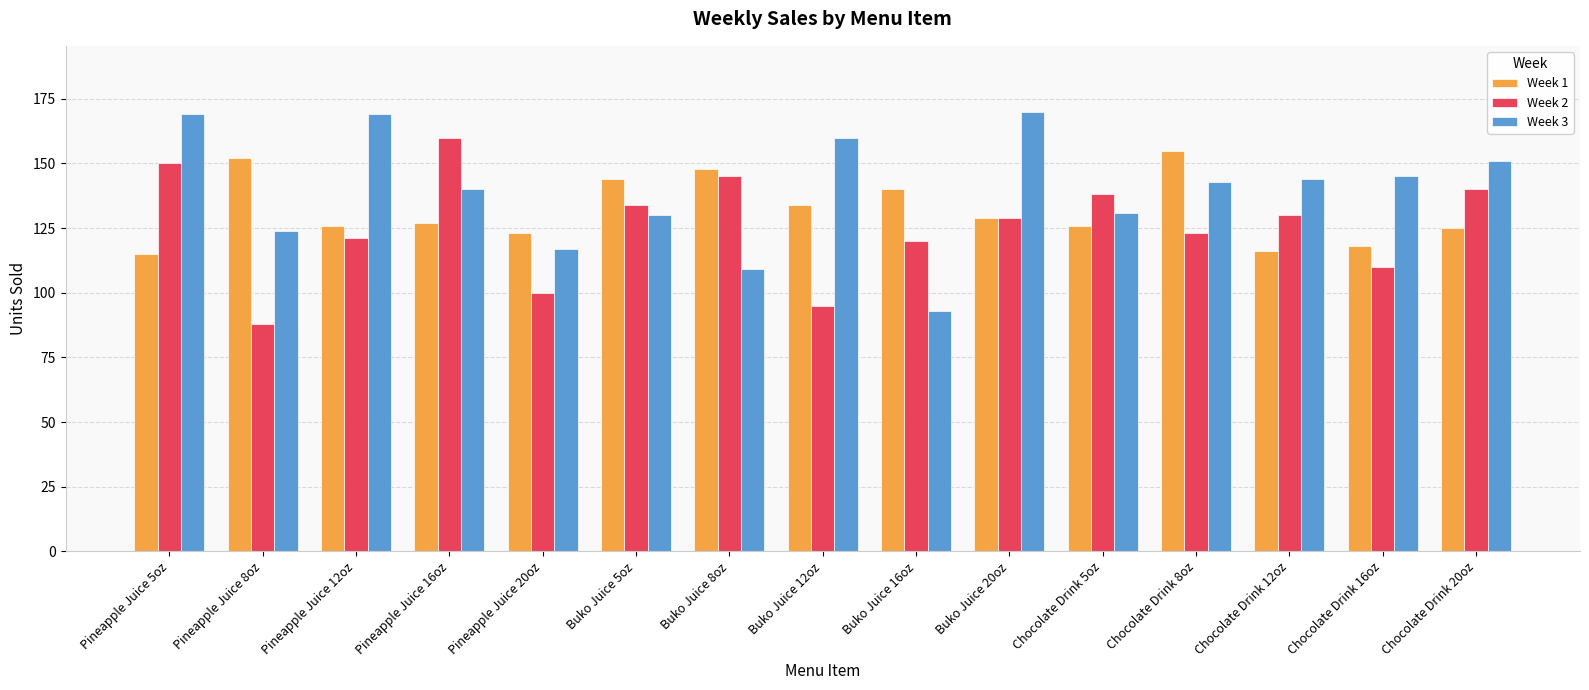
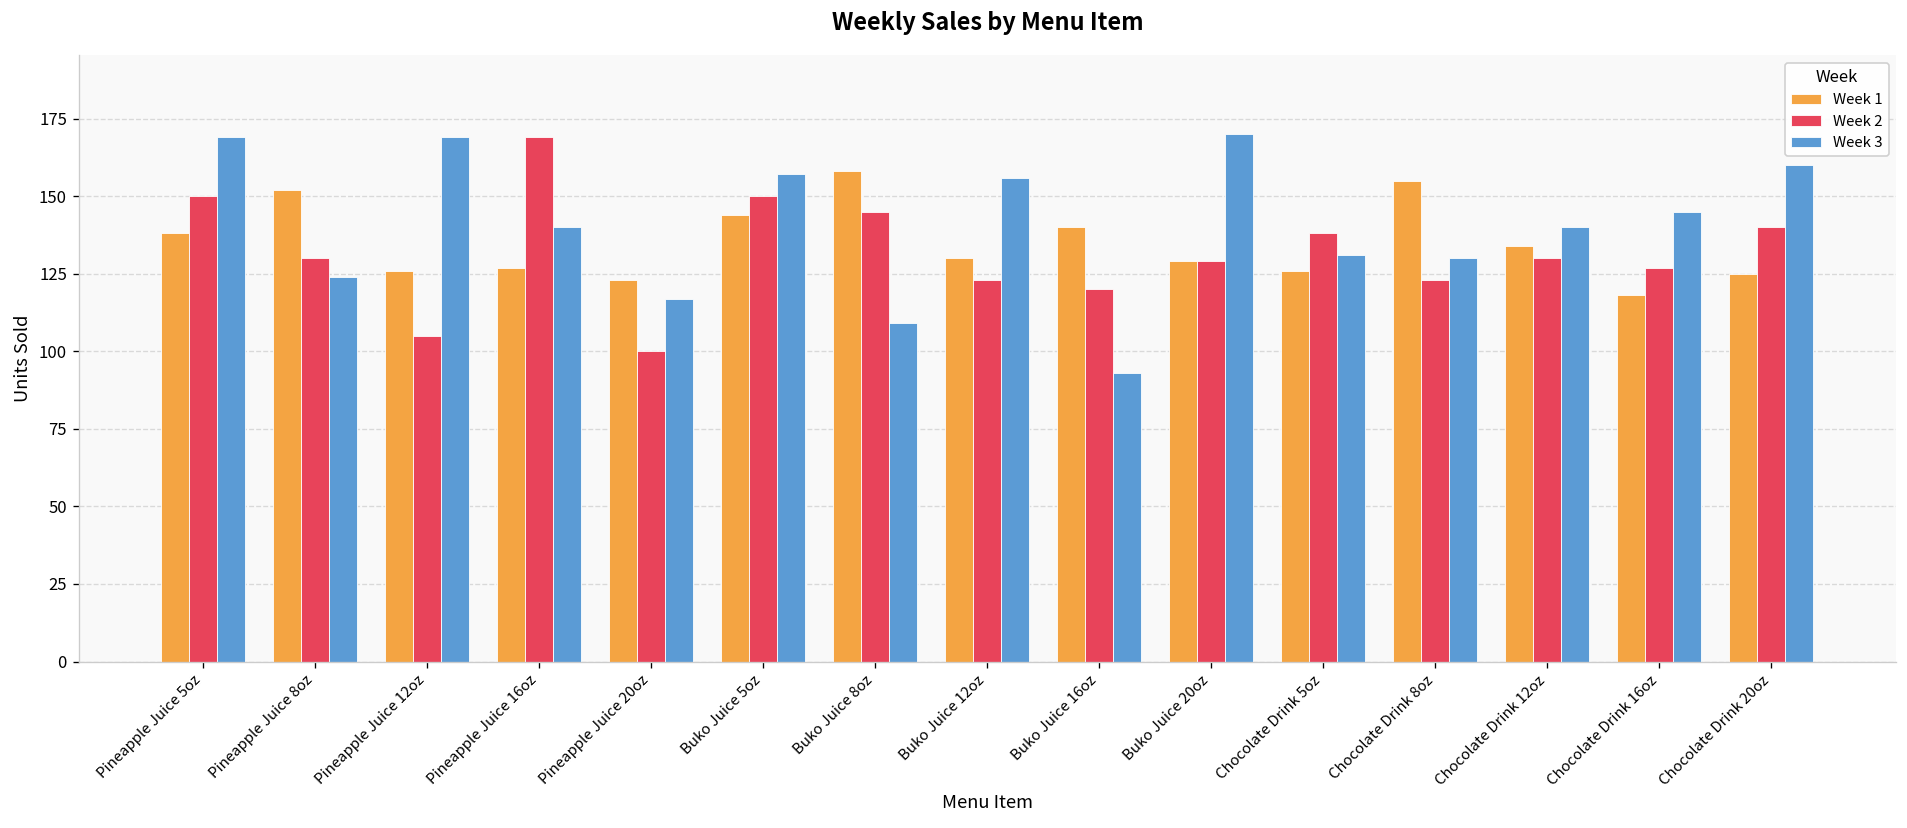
  {
    "Week 1": {
-     "Pineapple Juice 5oz": 115,
+     "Pineapple Juice 5oz": 138,
      "Pineapple Juice 8oz": 152,
      "Pineapple Juice 12oz": 126,
      "Pineapple Juice 16oz": 127,
      "Pineapple Juice 20oz": 123,
      "Buko Juice 5oz": 144,
-     "Buko Juice 8oz": 148,
-     "Buko Juice 12oz": 134,
+     "Buko Juice 8oz": 158,
+     "Buko Juice 12oz": 130,
      "Buko Juice 16oz": 140,
      "Buko Juice 20oz": 129,
      "Chocolate Drink 5oz": 126,
      "Chocolate Drink 8oz": 155,
-     "Chocolate Drink 12oz": 116,
+     "Chocolate Drink 12oz": 134,
      "Chocolate Drink 16oz": 118,
      "Chocolate Drink 20oz": 125
    },
    "Week 2": {
      "Pineapple Juice 5oz": 150,
-     "Pineapple Juice 8oz": 88,
-     "Pineapple Juice 12oz": 121,
-     "Pineapple Juice 16oz": 160,
+     "Pineapple Juice 8oz": 130,
+     "Pineapple Juice 12oz": 105,
+     "Pineapple Juice 16oz": 169,
      "Pineapple Juice 20oz": 100,
-     "Buko Juice 5oz": 134,
+     "Buko Juice 5oz": 150,
      "Buko Juice 8oz": 145,
-     "Buko Juice 12oz": 95,
+     "Buko Juice 12oz": 123,
      "Buko Juice 16oz": 120,
      "Buko Juice 20oz": 129,
      "Chocolate Drink 5oz": 138,
      "Chocolate Drink 8oz": 123,
      "Chocolate Drink 12oz": 130,
-     "Chocolate Drink 16oz": 110,
+     "Chocolate Drink 16oz": 127,
      "Chocolate Drink 20oz": 140
    },
    "Week 3": {
      "Pineapple Juice 5oz": 169,
      "Pineapple Juice 8oz": 124,
      "Pineapple Juice 12oz": 169,
      "Pineapple Juice 16oz": 140,
      "Pineapple Juice 20oz": 117,
-     "Buko Juice 5oz": 130,
+     "Buko Juice 5oz": 157,
      "Buko Juice 8oz": 109,
-     "Buko Juice 12oz": 160,
+     "Buko Juice 12oz": 156,
      "Buko Juice 16oz": 93,
      "Buko Juice 20oz": 170,
      "Chocolate Drink 5oz": 131,
-     "Chocolate Drink 8oz": 143,
-     "Chocolate Drink 12oz": 144,
+     "Chocolate Drink 8oz": 130,
+     "Chocolate Drink 12oz": 140,
      "Chocolate Drink 16oz": 145,
-     "Chocolate Drink 20oz": 151
+     "Chocolate Drink 20oz": 160
    }
  }
